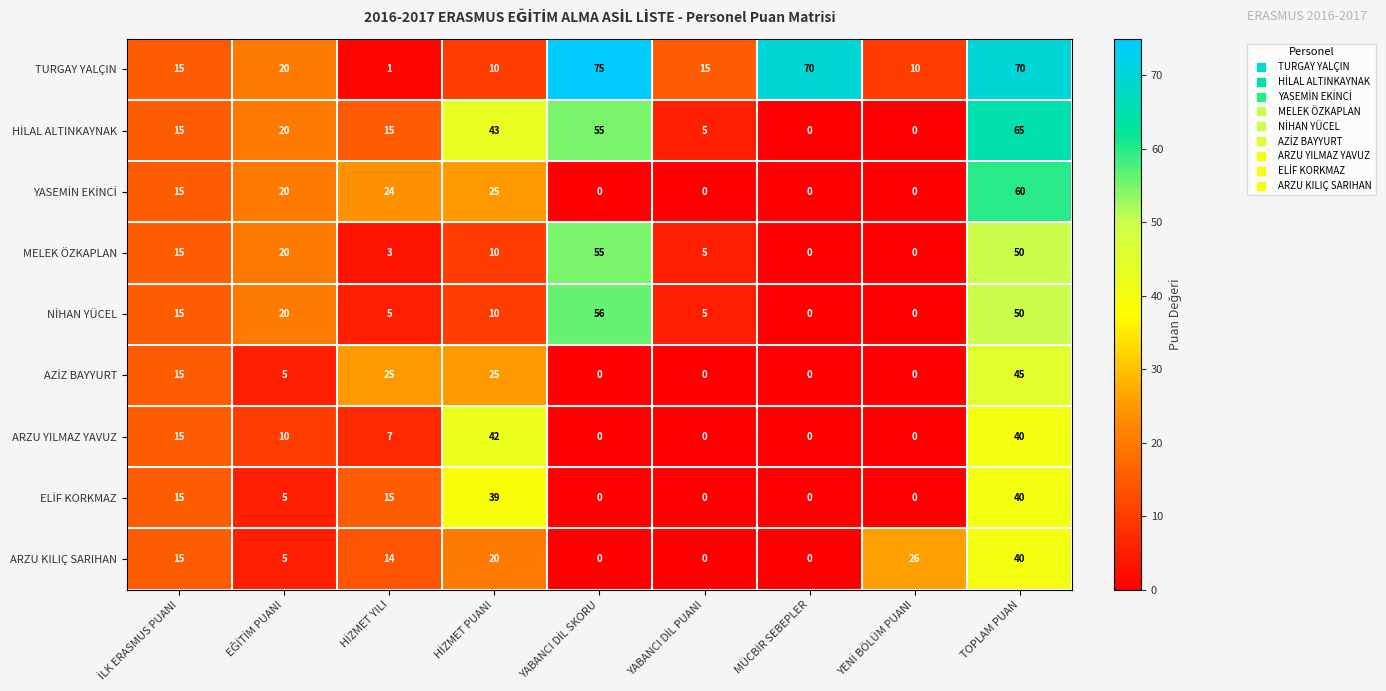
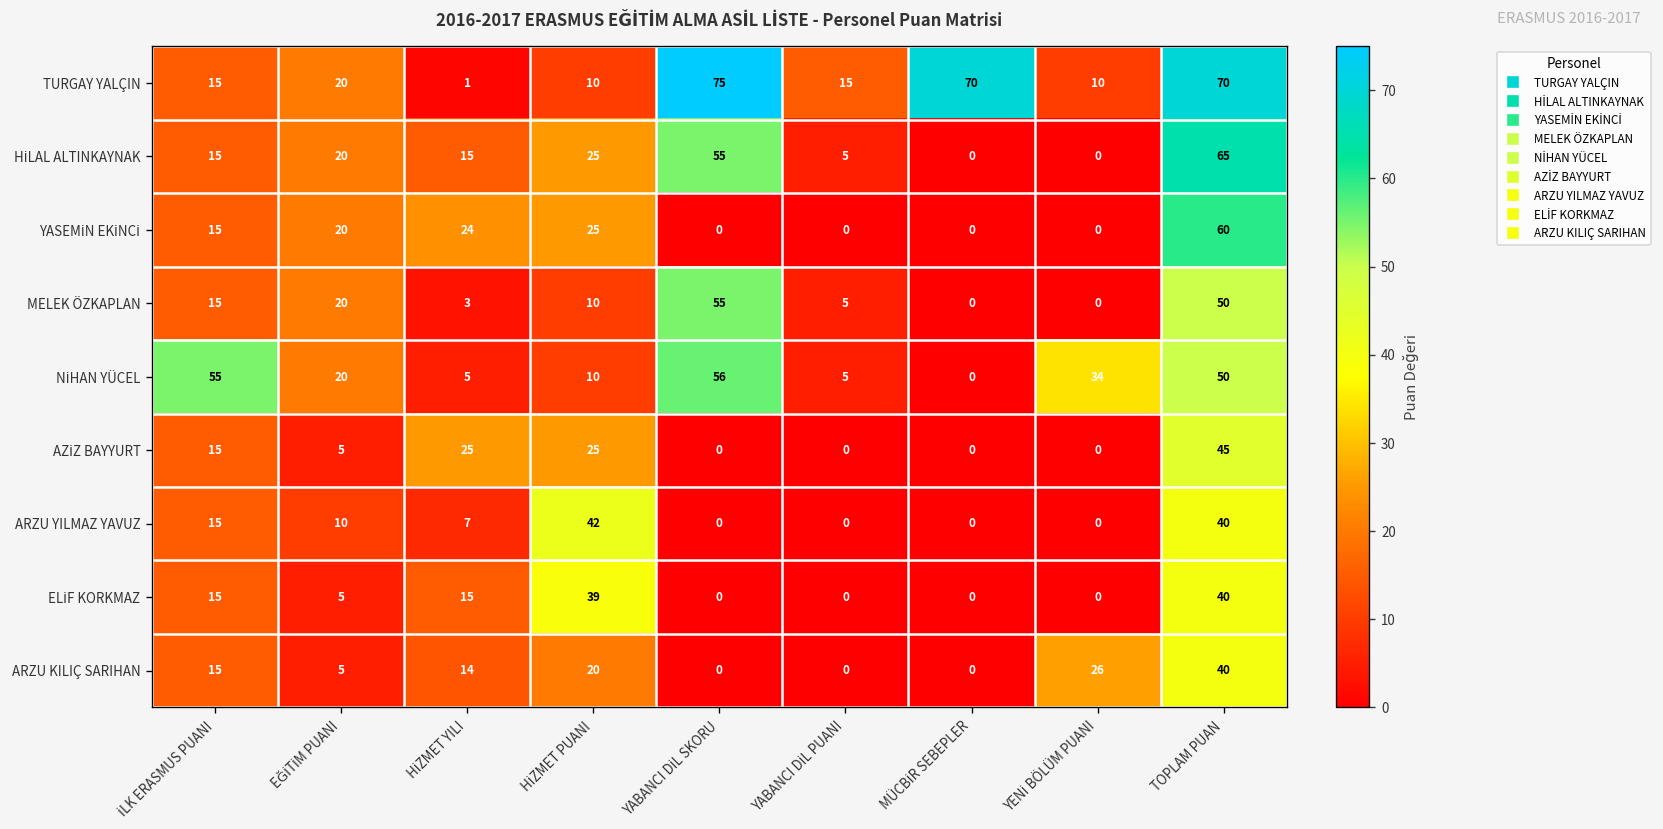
  {
    "TURGAY YALÇIN": {
      "İLK ERASMUS PUANI": 15,
      "EĞİTİM PUANI": 20,
      "HİZMET YILI": 1,
      "HİZMET PUANI": 10,
      "YABANCI DİL SKORU": 75,
      "YABANCI DİL PUANI": 15,
      "MÜCBİR SEBEPLER": 70,
      "YENİ BÖLÜM PUANI": 10,
      "TOPLAM PUAN": 70
    },
    "HİLAL ALTINKAYNAK": {
      "İLK ERASMUS PUANI": 15,
      "EĞİTİM PUANI": 20,
      "HİZMET YILI": 15,
-     "HİZMET PUANI": 43,
+     "HİZMET PUANI": 25,
      "YABANCI DİL SKORU": 55,
      "YABANCI DİL PUANI": 5,
      "MÜCBİR SEBEPLER": 0,
      "YENİ BÖLÜM PUANI": 0,
      "TOPLAM PUAN": 65
    },
    "YASEMİN EKİNCİ": {
      "İLK ERASMUS PUANI": 15,
      "EĞİTİM PUANI": 20,
      "HİZMET YILI": 24,
      "HİZMET PUANI": 25,
      "YABANCI DİL SKORU": 0,
      "YABANCI DİL PUANI": 0,
      "MÜCBİR SEBEPLER": 0,
      "YENİ BÖLÜM PUANI": 0,
      "TOPLAM PUAN": 60
    },
    "MELEK ÖZKAPLAN": {
      "İLK ERASMUS PUANI": 15,
      "EĞİTİM PUANI": 20,
      "HİZMET YILI": 3,
      "HİZMET PUANI": 10,
      "YABANCI DİL SKORU": 55,
      "YABANCI DİL PUANI": 5,
      "MÜCBİR SEBEPLER": 0,
      "YENİ BÖLÜM PUANI": 0,
      "TOPLAM PUAN": 50
    },
    "NİHAN YÜCEL": {
-     "İLK ERASMUS PUANI": 15,
+     "İLK ERASMUS PUANI": 55,
      "EĞİTİM PUANI": 20,
      "HİZMET YILI": 5,
      "HİZMET PUANI": 10,
      "YABANCI DİL SKORU": 56,
      "YABANCI DİL PUANI": 5,
      "MÜCBİR SEBEPLER": 0,
-     "YENİ BÖLÜM PUANI": 0,
+     "YENİ BÖLÜM PUANI": 34,
      "TOPLAM PUAN": 50
    },
    "AZİZ BAYYURT": {
      "İLK ERASMUS PUANI": 15,
      "EĞİTİM PUANI": 5,
      "HİZMET YILI": 25,
      "HİZMET PUANI": 25,
      "YABANCI DİL SKORU": 0,
      "YABANCI DİL PUANI": 0,
      "MÜCBİR SEBEPLER": 0,
      "YENİ BÖLÜM PUANI": 0,
      "TOPLAM PUAN": 45
    },
    "ARZU YILMAZ YAVUZ": {
      "İLK ERASMUS PUANI": 15,
      "EĞİTİM PUANI": 10,
      "HİZMET YILI": 7,
      "HİZMET PUANI": 42,
      "YABANCI DİL SKORU": 0,
      "YABANCI DİL PUANI": 0,
      "MÜCBİR SEBEPLER": 0,
      "YENİ BÖLÜM PUANI": 0,
      "TOPLAM PUAN": 40
    },
    "ELİF KORKMAZ": {
      "İLK ERASMUS PUANI": 15,
      "EĞİTİM PUANI": 5,
      "HİZMET YILI": 15,
      "HİZMET PUANI": 39,
      "YABANCI DİL SKORU": 0,
      "YABANCI DİL PUANI": 0,
      "MÜCBİR SEBEPLER": 0,
      "YENİ BÖLÜM PUANI": 0,
      "TOPLAM PUAN": 40
    },
    "ARZU KILIÇ SARIHAN": {
      "İLK ERASMUS PUANI": 15,
      "EĞİTİM PUANI": 5,
      "HİZMET YILI": 14,
      "HİZMET PUANI": 20,
      "YABANCI DİL SKORU": 0,
      "YABANCI DİL PUANI": 0,
      "MÜCBİR SEBEPLER": 0,
      "YENİ BÖLÜM PUANI": 26,
      "TOPLAM PUAN": 40
    }
  }
